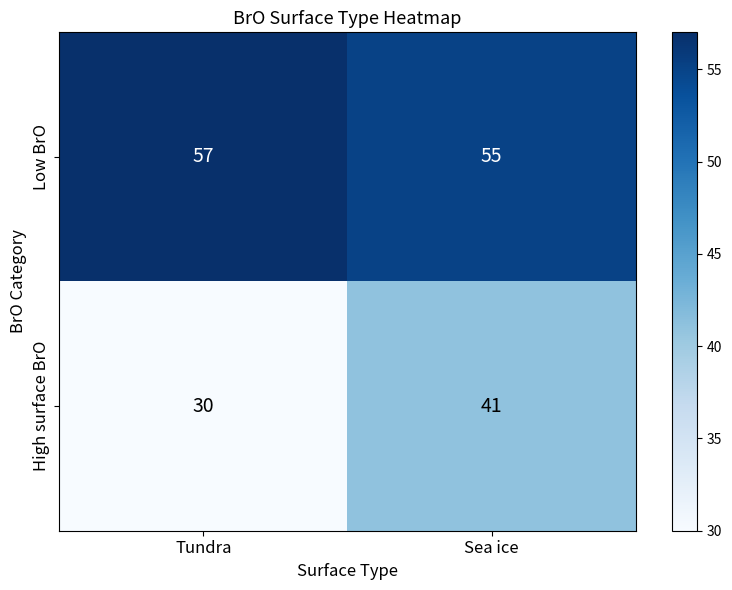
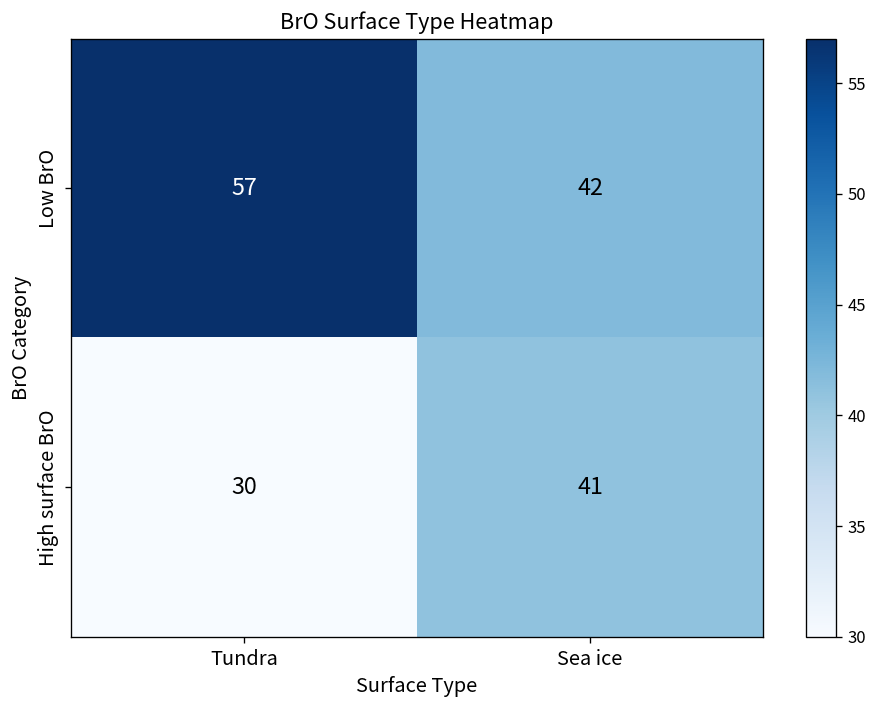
  {
    "Low BrO": {
      "Tundra": 57,
-     "Sea ice": 55
+     "Sea ice": 42
    },
    "High surface BrO": {
      "Tundra": 30,
      "Sea ice": 41
    }
  }
